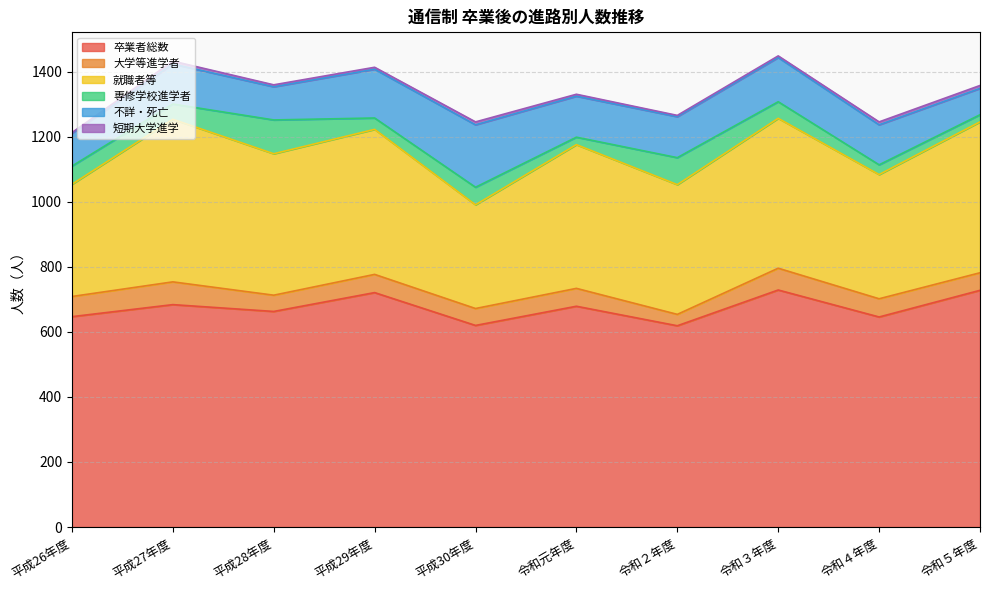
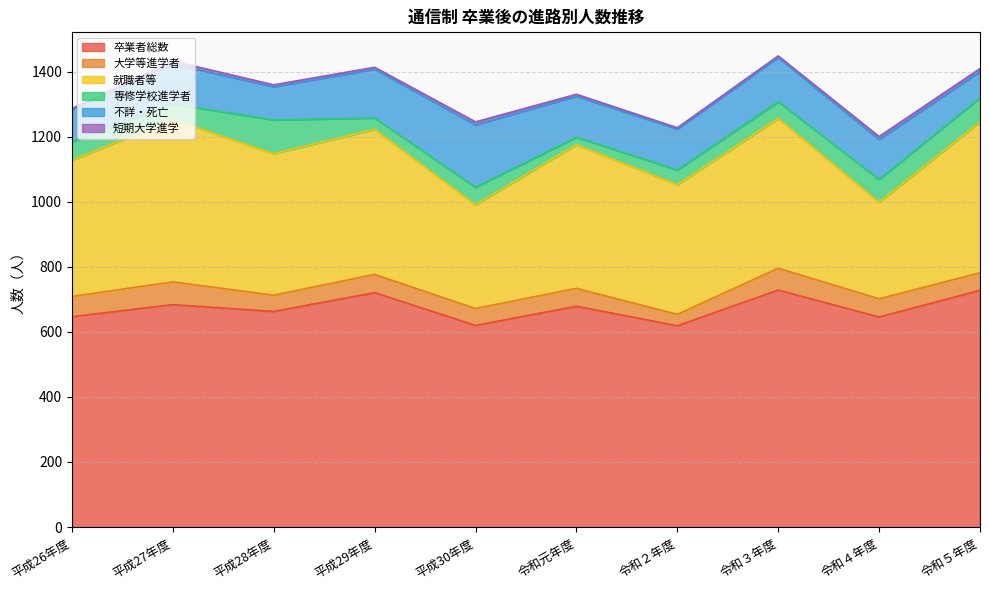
  {
    "就職者等": {
-     "平成26年度": 350,
+     "平成26年度": 420,
      "平成28年度": 440,
      "平成29年度": 450,
      "平成30年度": 320,
      "令和元年度": 440,
      "令和２年度": 400,
      "令和３年度": 460,
-     "令和４年度": 380,
+     "令和４年度": 300,
      "令和５年度": 460
    },
    "専修学校進学者": {
      "平成26年度": 60,
      "平成28年度": 100,
      "平成29年度": 40,
      "平成30年度": 50,
      "令和元年度": 20,
-     "令和２年度": 80,
+     "令和２年度": 50,
      "令和３年度": 50,
-     "令和４年度": 30,
-     "令和５年度": 20
+     "令和４年度": 70,
+     "令和５年度": 70
    },
    "不詳・死亡": {
      "平成30年度": 190,
      "令和４年度": 120,
      "令和５年度": 80
    },
    "短期大学進学": {
      "平成30年度": 10,
      "令和４年度": 10,
      "令和５年度": 10
    }
  }
